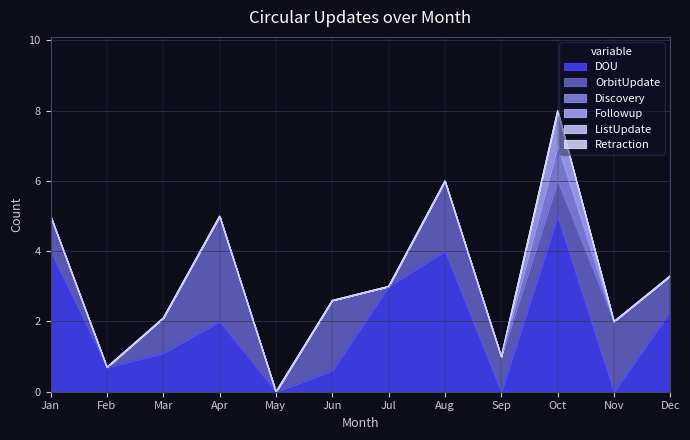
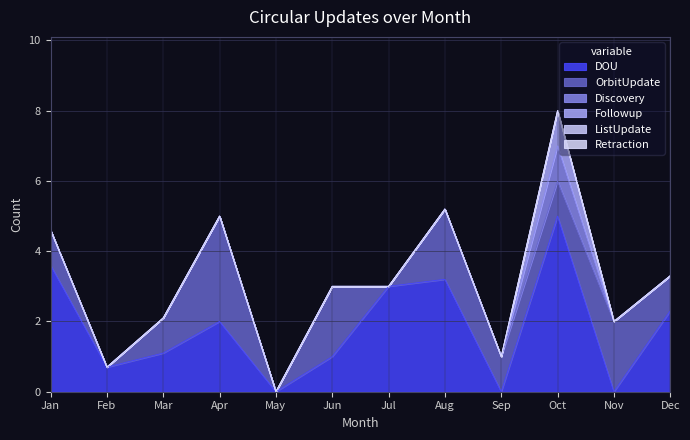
  {
    "DOU": {
-     "Jan": 4.0,
+     "Jan": 3.6,
      "Mar": 1.1,
      "Apr": 2.0,
-     "Jun": 0.6,
-     "Aug": 4.0,
+     "Jun": 1.0,
+     "Aug": 3.2,
      "Sep": 0.0,
      "Oct": 5.0,
      "Nov": 0.0,
      "Dec": 2.3
    }
  }
